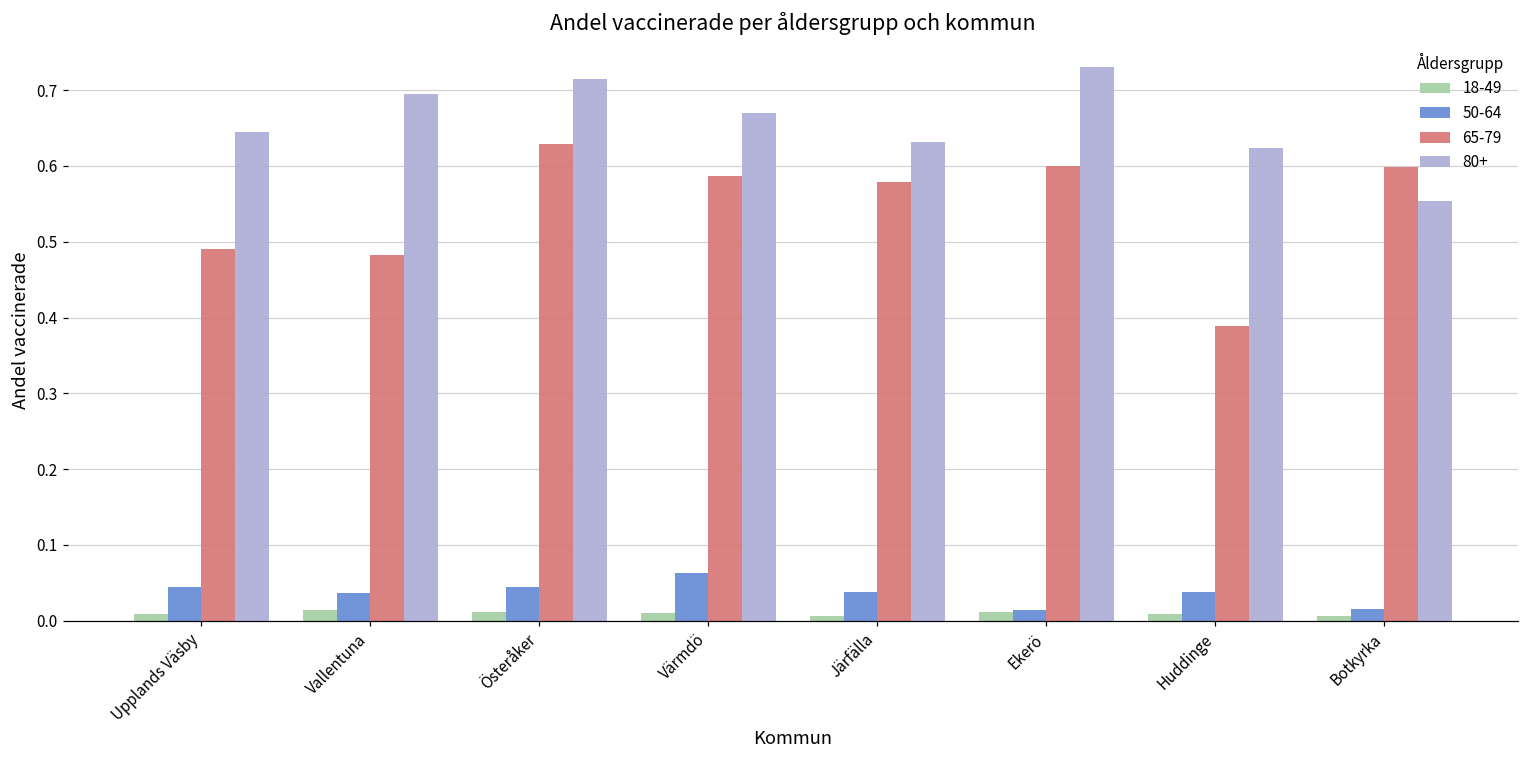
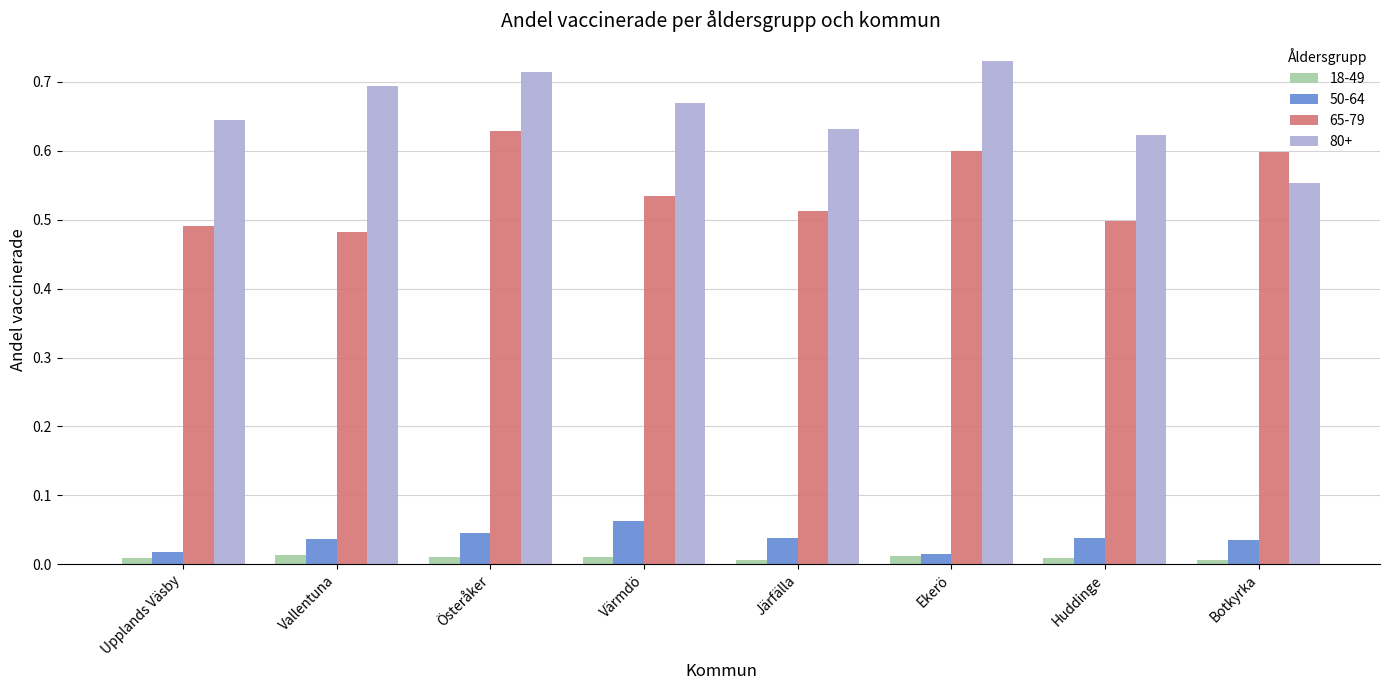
  {
    "50-64": {
-     "Upplands Väsby": 0.04,
+     "Upplands Väsby": 0.02,
      "Vallentuna": 0.04,
      "Österåker": 0.05,
      "Värmdö": 0.06,
      "Järfälla": 0.04,
      "Ekerö": 0.01,
      "Huddinge": 0.04,
-     "Botkyrka": 0.01
+     "Botkyrka": 0.03
    },
    "65-79": {
      "Upplands Väsby": 0.49,
      "Vallentuna": 0.48,
      "Österåker": 0.63,
-     "Värmdö": 0.59,
-     "Järfälla": 0.58,
+     "Värmdö": 0.53,
+     "Järfälla": 0.51,
      "Ekerö": 0.60,
-     "Huddinge": 0.39,
+     "Huddinge": 0.50,
      "Botkyrka": 0.60
    }
  }
